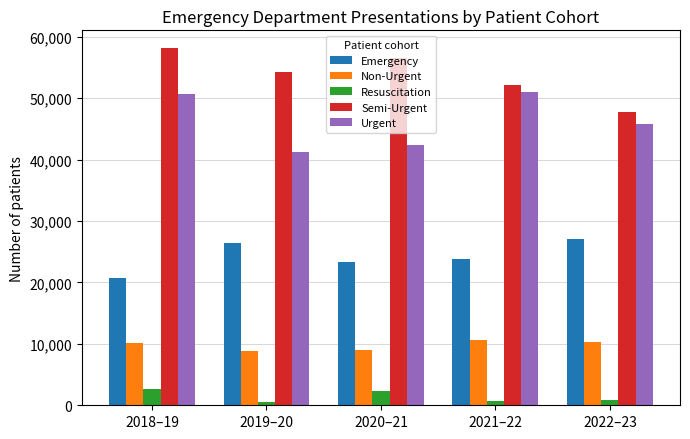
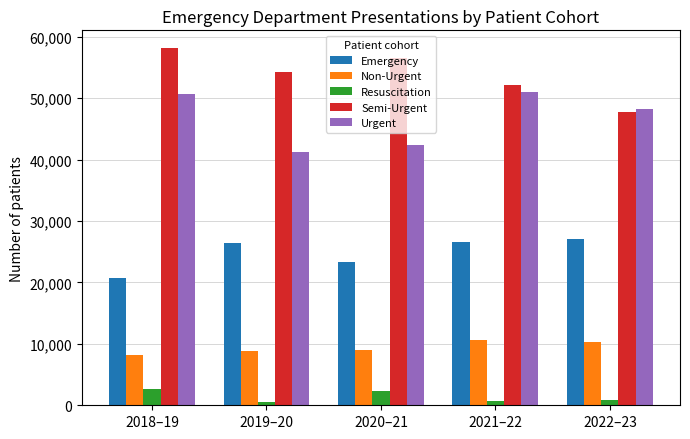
  {
    "Emergency": {
      "2018–19": "21,000",
      "2019–20": "26,000",
      "2020–21": "23,000",
-     "2021–22": "24,000",
+     "2021–22": "27,000",
      "2022–23": "27,000"
    },
    "Non-Urgent": {
-     "2018–19": "10,000",
+     "2018–19": "8,000",
      "2019–20": "9,000",
      "2020–21": "9,000",
      "2021–22": "11,000",
      "2022–23": "10,000"
    },
    "Resuscitation": {
      "2018–19": "3,000",
      "2019–20": "1,000",
      "2020–21": "2,000",
      "2021–22": "1,000",
      "2022–23": "1,000"
    },
    "Semi-Urgent": {
      "2018–19": "58,000",
      "2019–20": "54,000",
      "2021–22": "52,000",
      "2022–23": "48,000"
    },
    "Urgent": {
      "2018–19": "51,000",
      "2019–20": "41,000",
      "2020–21": "42,000",
      "2021–22": "51,000",
-     "2022–23": "46,000"
+     "2022–23": "48,000"
    }
  }
